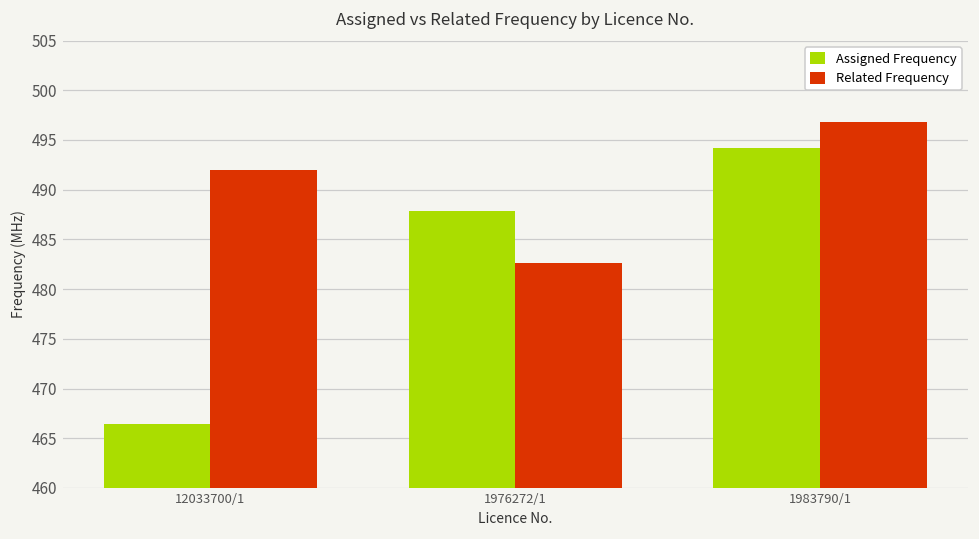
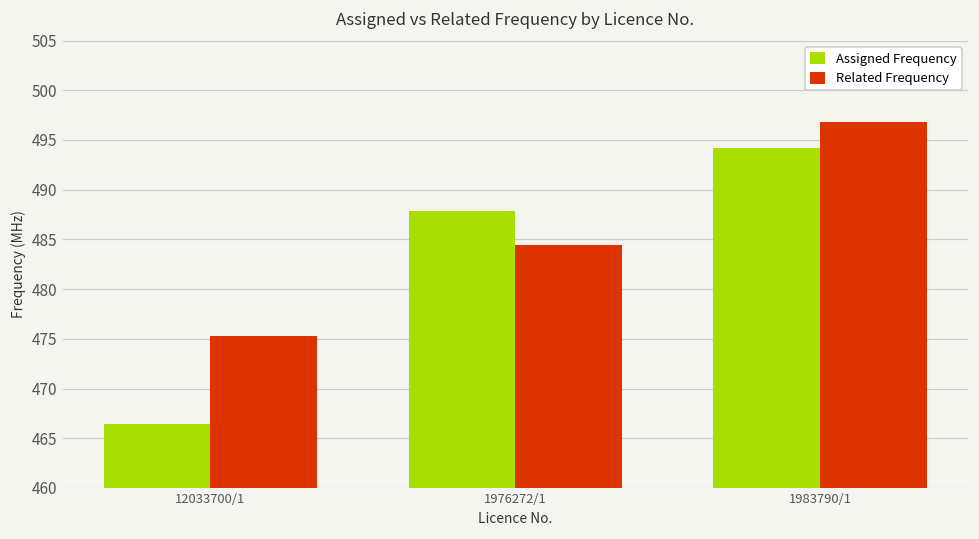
  {
    "Assigned Frequency": {
      "12033700/1": 466,
      "1976272/1": 488,
      "1983790/1": 494
    },
    "Related Frequency": {
-     "12033700/1": 492,
-     "1976272/1": 483,
+     "12033700/1": 475,
+     "1976272/1": 484,
      "1983790/1": 497
    }
  }
